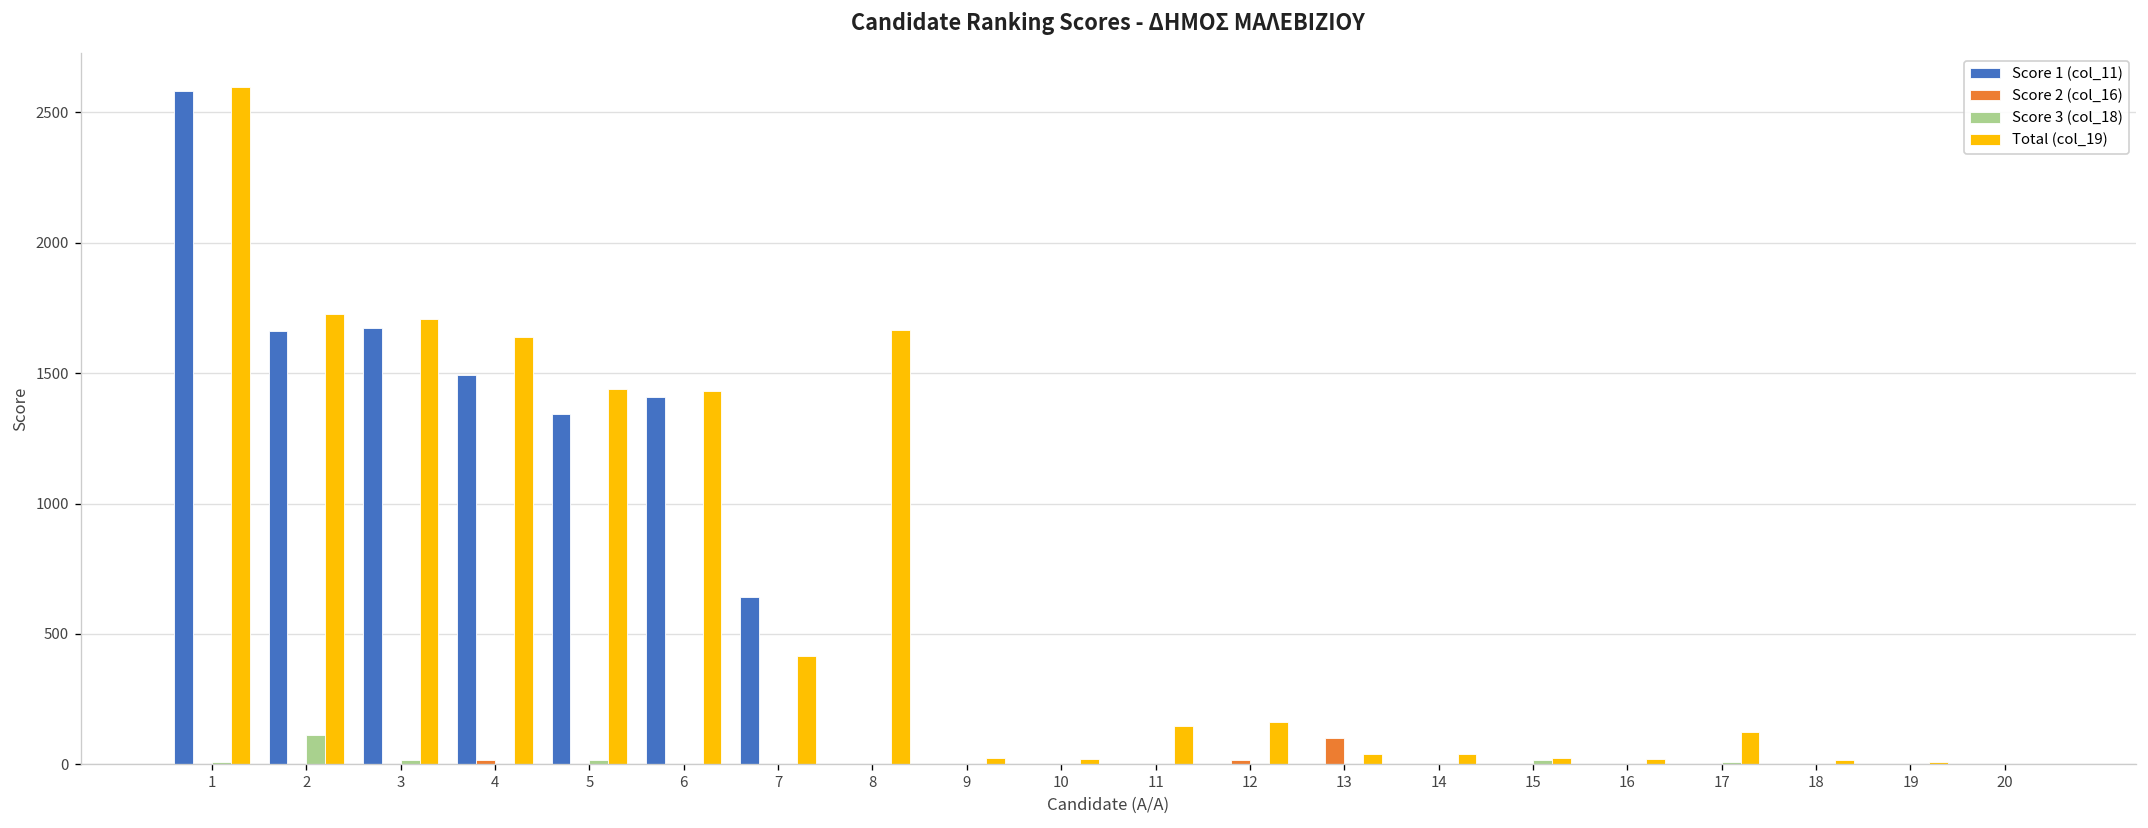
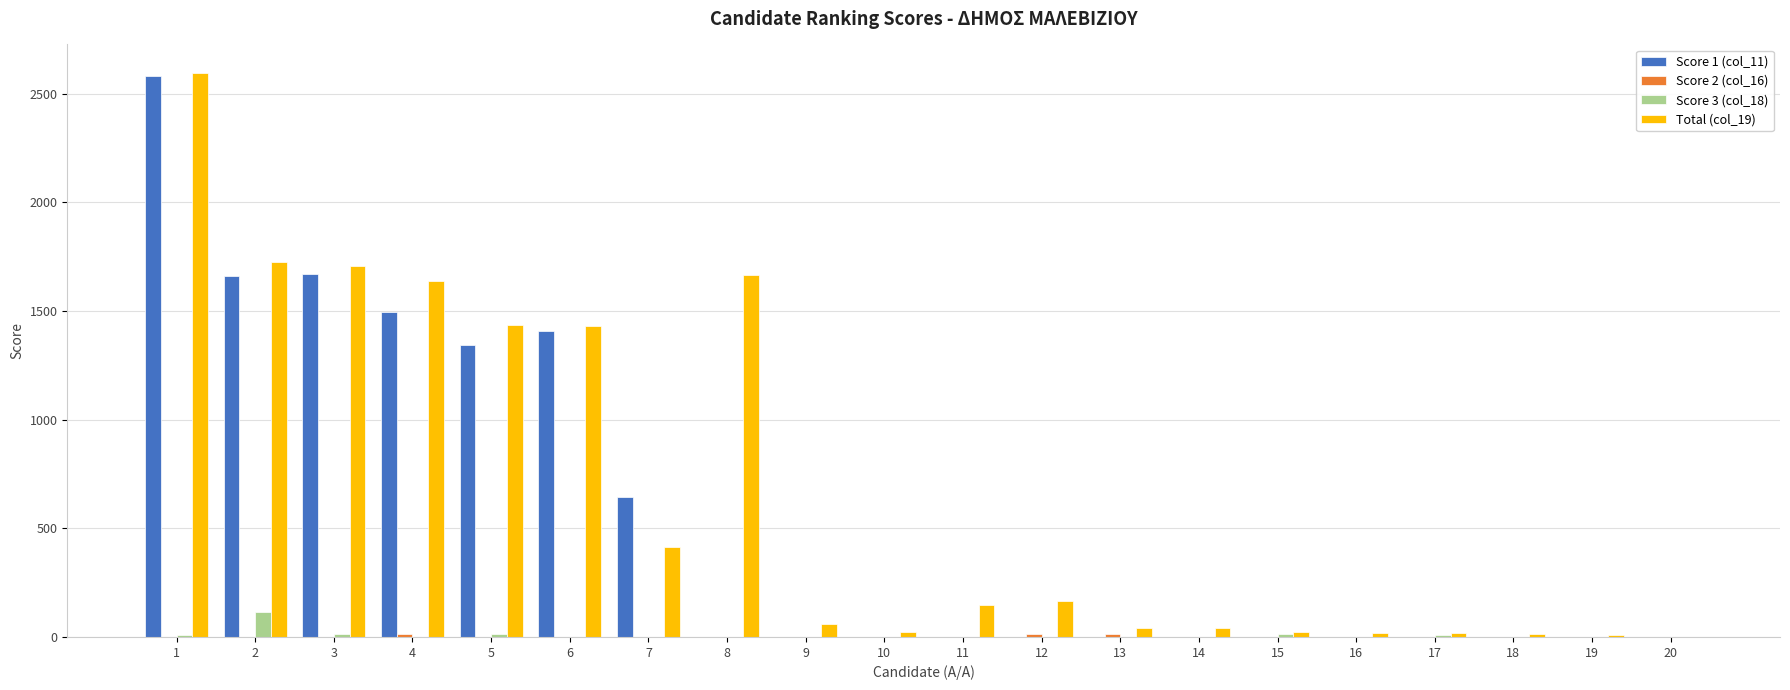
  {
    "Score 1 (col_11)": {
      "1": 2580,
      "2": 1660,
      "3": 1670,
      "4": 1490,
      "5": 1340,
      "6": 1410,
      "7": 640,
      "8": 0,
      "9": 0,
      "10": 0,
      "11": 0,
      "12": 0,
      "13": 0,
      "14": 0,
      "15": 0,
      "16": 0,
      "17": 0,
      "18": 0,
      "19": 0,
      "20": 0
    },
    "Score 2 (col_16)": {
      "1": 0,
      "2": 0,
      "3": 0,
      "4": 20,
      "5": 0,
      "6": 0,
      "7": 0,
      "8": 0,
      "9": 0,
      "10": 0,
      "11": 0,
      "12": 20,
-     "13": 100,
+     "13": 20,
      "14": 0,
      "15": 0,
      "16": 0,
      "17": 0,
      "18": 0,
      "19": 0,
      "20": 0
    },
    "Score 3 (col_18)": {
      "2": 110,
      "3": 20,
      "4": 0,
      "5": 20,
      "6": 0,
      "7": 0,
      "8": 0,
      "9": 0,
      "10": 0,
      "11": 0,
      "12": 0,
      "13": 0,
      "14": 0,
      "15": 20,
      "16": 0,
      "18": 0,
      "19": 0,
      "20": 0
    },
    "Total (col_19)": {
      "1": 2600,
      "2": 1730,
      "3": 1710,
      "4": 1640,
      "5": 1440,
      "6": 1430,
      "7": 410,
      "8": 1670,
-     "9": 20,
+     "9": 60,
      "10": 20,
      "11": 150,
      "12": 160,
      "13": 40,
      "14": 40,
      "15": 30,
      "16": 20,
-     "17": 130,
+     "17": 20,
      "18": 20,
      "20": 0
    }
  }
